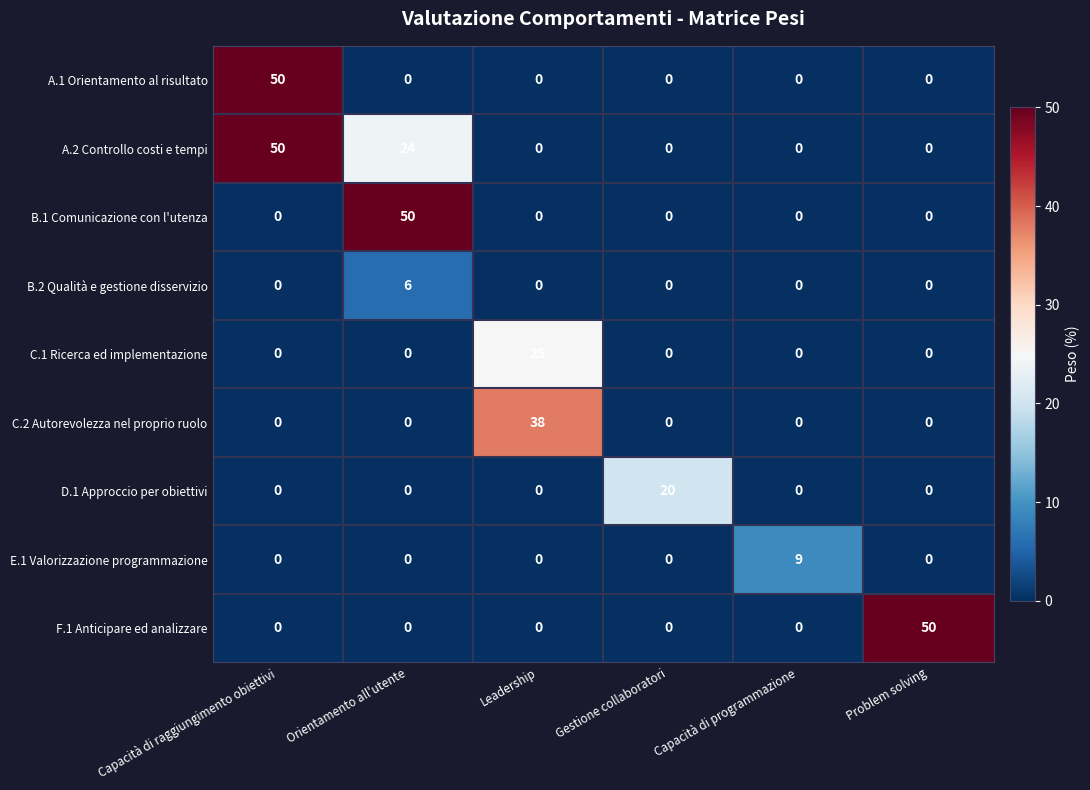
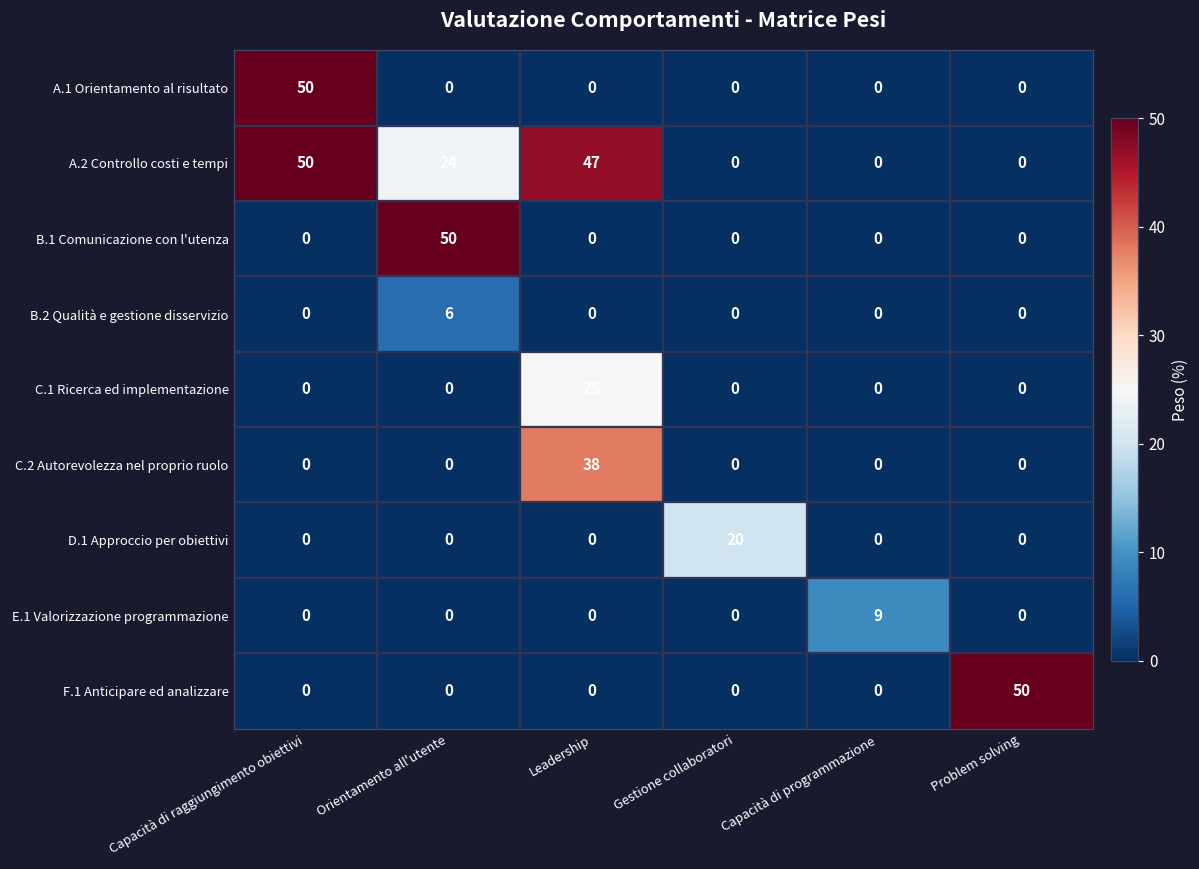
  {
    "A.1 Orientamento al risultato": {
      "Capacità di raggiungimento obiettivi": 50,
      "Orientamento all'utente": 0,
      "Leadership": 0,
      "Gestione collaboratori": 0,
      "Capacità di programmazione": 0,
      "Problem solving": 0
    },
    "A.2 Controllo costi e tempi": {
      "Capacità di raggiungimento obiettivi": 50,
-     "Leadership": 0,
+     "Leadership": 47,
      "Gestione collaboratori": 0,
      "Capacità di programmazione": 0,
      "Problem solving": 0
    },
    "B.1 Comunicazione con l'utenza": {
      "Capacità di raggiungimento obiettivi": 0,
      "Orientamento all'utente": 50,
      "Leadership": 0,
      "Gestione collaboratori": 0,
      "Capacità di programmazione": 0,
      "Problem solving": 0
    },
    "B.2 Qualità e gestione disservizio": {
      "Capacità di raggiungimento obiettivi": 0,
      "Orientamento all'utente": 6,
      "Leadership": 0,
      "Gestione collaboratori": 0,
      "Capacità di programmazione": 0,
      "Problem solving": 0
    },
    "C.1 Ricerca ed implementazione": {
      "Capacità di raggiungimento obiettivi": 0,
      "Orientamento all'utente": 0,
      "Gestione collaboratori": 0,
      "Capacità di programmazione": 0,
      "Problem solving": 0
    },
    "C.2 Autorevolezza nel proprio ruolo": {
      "Capacità di raggiungimento obiettivi": 0,
      "Orientamento all'utente": 0,
      "Leadership": 38,
      "Gestione collaboratori": 0,
      "Capacità di programmazione": 0,
      "Problem solving": 0
    },
    "D.1 Approccio per obiettivi": {
      "Capacità di raggiungimento obiettivi": 0,
      "Orientamento all'utente": 0,
      "Leadership": 0,
      "Capacità di programmazione": 0,
      "Problem solving": 0
    },
    "E.1 Valorizzazione programmazione": {
      "Capacità di raggiungimento obiettivi": 0,
      "Orientamento all'utente": 0,
      "Leadership": 0,
      "Gestione collaboratori": 0,
      "Capacità di programmazione": 9,
      "Problem solving": 0
    },
    "F.1 Anticipare ed analizzare": {
      "Capacità di raggiungimento obiettivi": 0,
      "Orientamento all'utente": 0,
      "Leadership": 0,
      "Gestione collaboratori": 0,
      "Capacità di programmazione": 0,
      "Problem solving": 50
    }
  }
